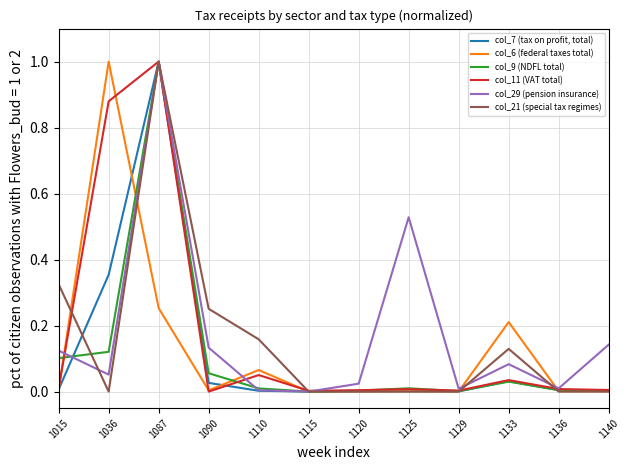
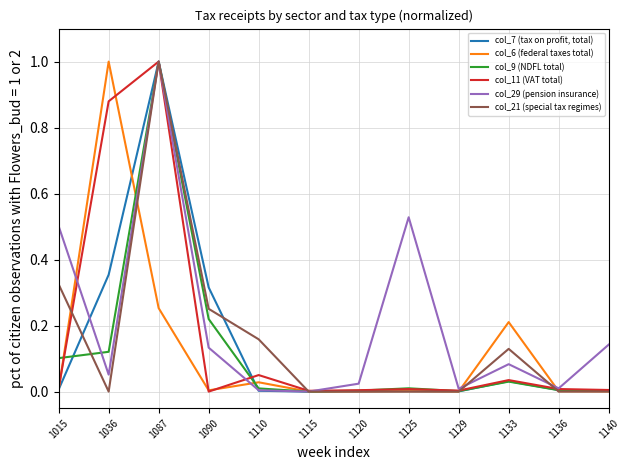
  {
    "col_7 (tax on profit, total)": {
      "1036": 0.35,
-     "1090": 0.03
+     "1090": 0.32
    },
    "col_6 (federal taxes total)": {
      "1036": 1.00,
      "1087": 0.25,
-     "1110": 0.07,
+     "1110": 0.03,
      "1133": 0.21
    },
    "col_9 (NDFL total)": {
      "1015": 0.10,
      "1036": 0.12,
-     "1090": 0.06
+     "1090": 0.22
    },
    "col_11 (VAT total)": {
      "1036": 0.88,
      "1110": 0.05
    },
    "col_29 (pension insurance)": {
-     "1015": 0.12,
+     "1015": 0.50,
      "1036": 0.05,
      "1090": 0.13,
      "1120": 0.02,
      "1125": 0.53,
      "1133": 0.08,
      "1140": 0.14
    },
    "col_21 (special tax regimes)": {
      "1015": 0.33,
      "1036": 0.00,
      "1090": 0.25,
      "1110": 0.16,
      "1133": 0.13
    }
  }
